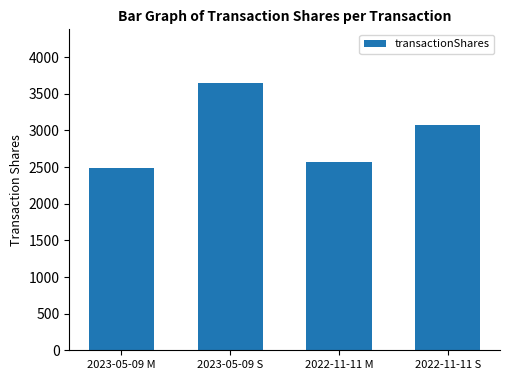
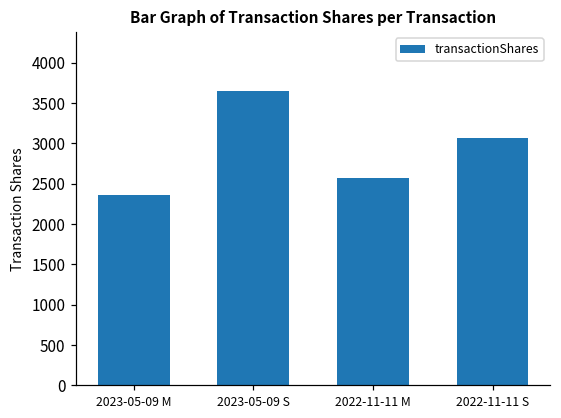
  {
-   "2023-05-09 M": 2500,
+   "2023-05-09 M": 2400,
    "2023-05-09 S": 3700,
    "2022-11-11 M": 2600,
    "2022-11-11 S": 3100
  }
